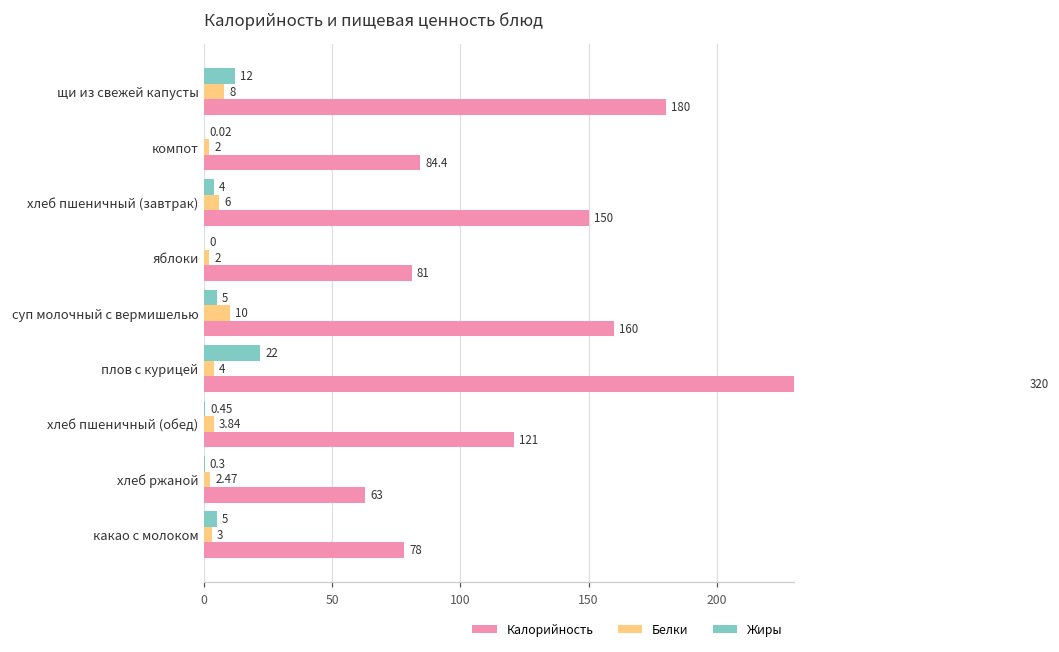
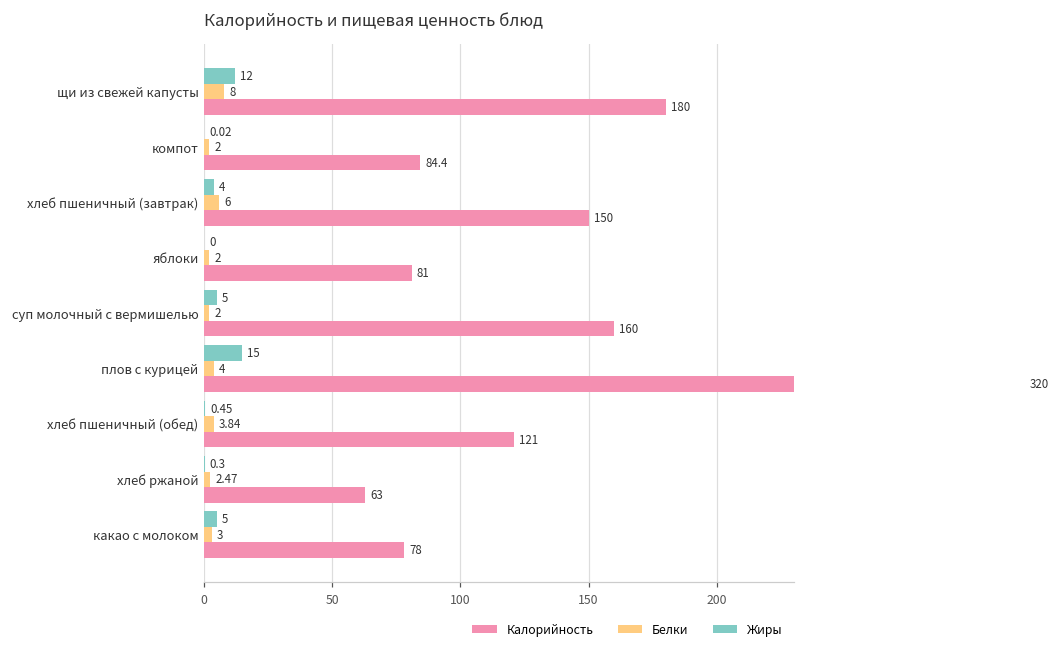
  {
    "Калорийность": {
      "щи из свежей капусты": 180,
      "компот": 84.4,
      "хлеб пшеничный (завтрак)": 150,
      "яблоки": 81,
      "суп молочный с вермишелью": 160,
      "хлеб пшеничный (обед)": 121,
      "хлеб ржаной": 63,
      "какао с молоком": 78
    },
    "Белки": {
      "щи из свежей капусты": 8,
      "компот": 2,
      "хлеб пшеничный (завтрак)": 6,
      "яблоки": 2,
-     "суп молочный с вермишелью": 10,
+     "суп молочный с вермишелью": 2,
      "плов с курицей": 4,
      "хлеб пшеничный (обед)": 3.84,
      "хлеб ржаной": 2.47,
      "какао с молоком": 3
    },
    "Жиры": {
      "щи из свежей капусты": 12,
      "компот": 0.02,
      "хлеб пшеничный (завтрак)": 4,
      "яблоки": 0,
      "суп молочный с вермишелью": 5,
-     "плов с курицей": 22,
+     "плов с курицей": 15,
      "хлеб пшеничный (обед)": 0.45,
      "хлеб ржаной": 0.3,
      "какао с молоком": 5
    }
  }
